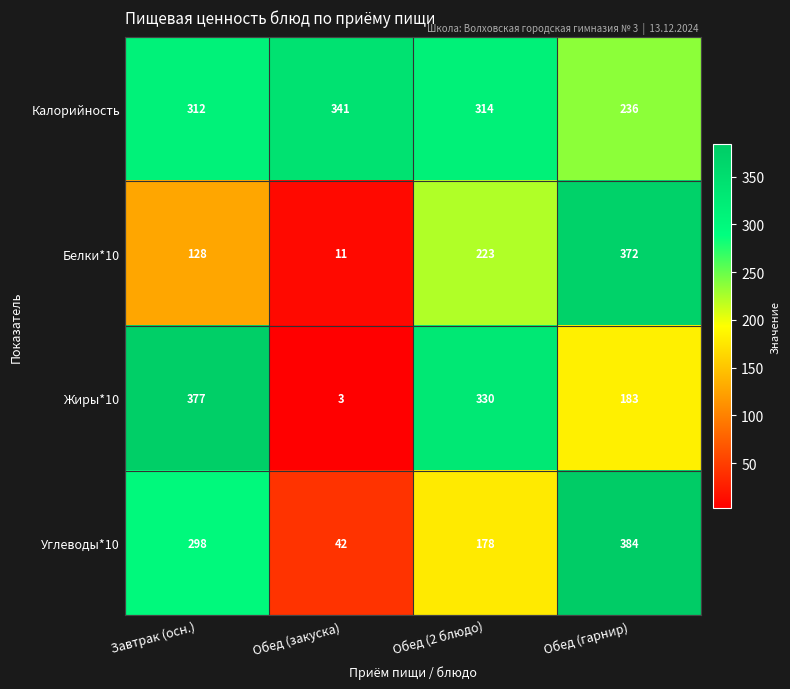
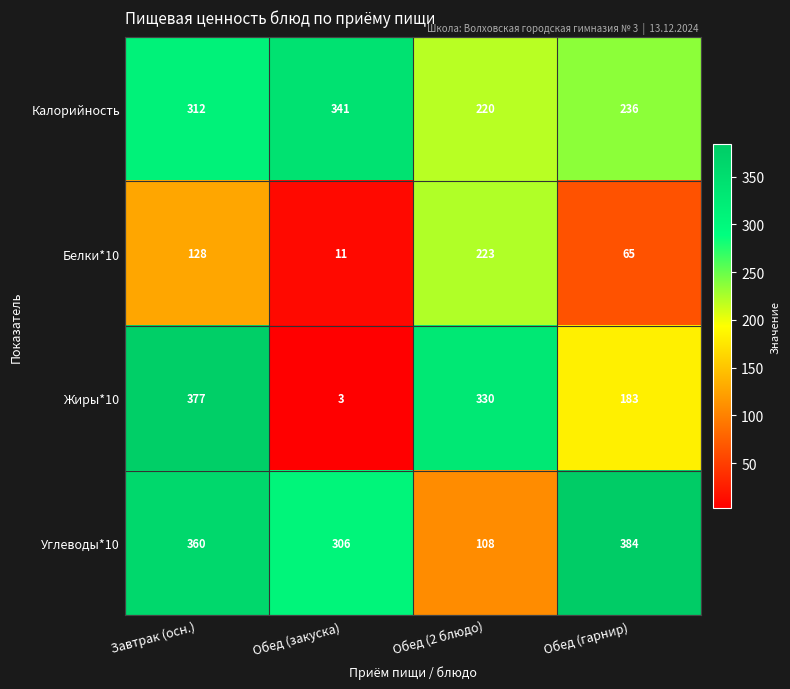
  {
    "Калорийность": {
      "Завтрак (осн.)": 312,
      "Обед (закуска)": 341,
-     "Обед (2 блюдо)": 314,
+     "Обед (2 блюдо)": 220,
      "Обед (гарнир)": 236
    },
    "Белки*10": {
      "Завтрак (осн.)": 128,
      "Обед (закуска)": 11,
      "Обед (2 блюдо)": 223,
-     "Обед (гарнир)": 372
+     "Обед (гарнир)": 65
    },
    "Жиры*10": {
      "Завтрак (осн.)": 377,
      "Обед (закуска)": 3,
      "Обед (2 блюдо)": 330,
      "Обед (гарнир)": 183
    },
    "Углеводы*10": {
-     "Завтрак (осн.)": 298,
-     "Обед (закуска)": 42,
-     "Обед (2 блюдо)": 178,
+     "Завтрак (осн.)": 360,
+     "Обед (закуска)": 306,
+     "Обед (2 блюдо)": 108,
      "Обед (гарнир)": 384
    }
  }
